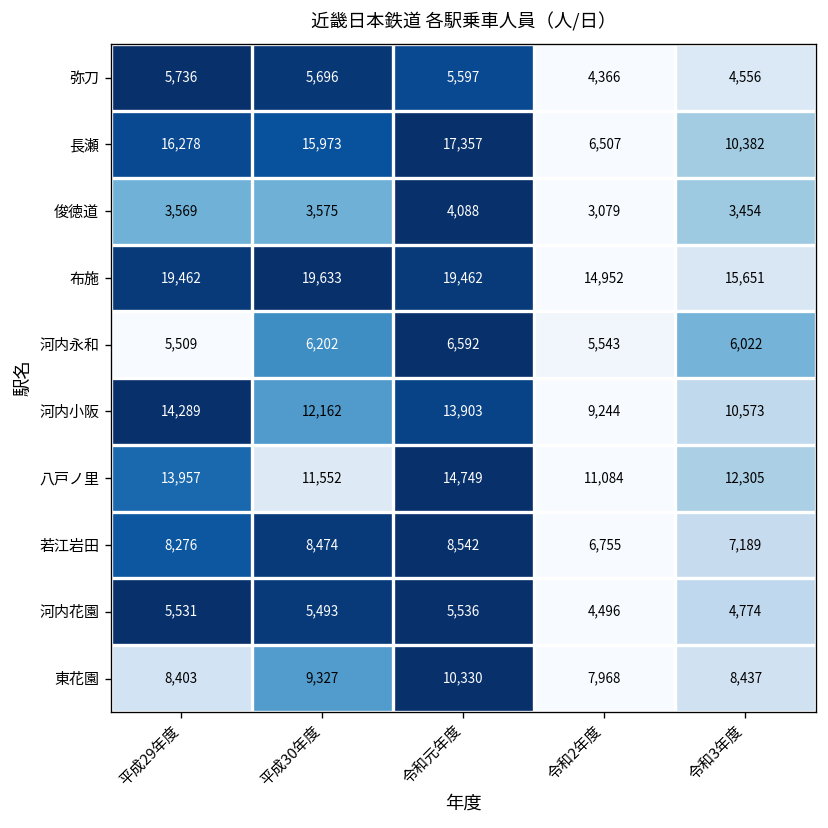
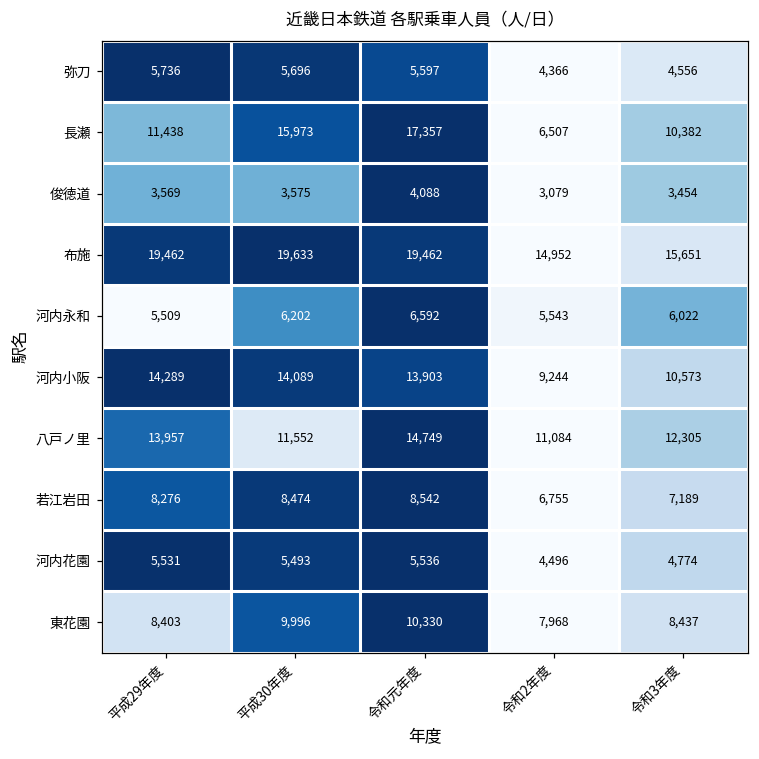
  {
    "弥刀": {
      "平成29年度": "5,736",
      "平成30年度": "5,696",
      "令和元年度": "5,597",
      "令和2年度": "4,366",
      "令和3年度": "4,556"
    },
    "長瀬": {
-     "平成29年度": "16,278",
+     "平成29年度": "11,438",
      "平成30年度": "15,973",
      "令和元年度": "17,357",
      "令和2年度": "6,507",
      "令和3年度": "10,382"
    },
    "俊徳道": {
      "平成29年度": "3,569",
      "平成30年度": "3,575",
      "令和元年度": "4,088",
      "令和2年度": "3,079",
      "令和3年度": "3,454"
    },
    "布施": {
      "平成29年度": "19,462",
      "平成30年度": "19,633",
      "令和元年度": "19,462",
      "令和2年度": "14,952",
      "令和3年度": "15,651"
    },
    "河内永和": {
      "平成29年度": "5,509",
      "平成30年度": "6,202",
      "令和元年度": "6,592",
      "令和2年度": "5,543",
      "令和3年度": "6,022"
    },
    "河内小阪": {
      "平成29年度": "14,289",
-     "平成30年度": "12,162",
+     "平成30年度": "14,089",
      "令和元年度": "13,903",
      "令和2年度": "9,244",
      "令和3年度": "10,573"
    },
    "八戸ノ里": {
      "平成29年度": "13,957",
      "平成30年度": "11,552",
      "令和元年度": "14,749",
      "令和2年度": "11,084",
      "令和3年度": "12,305"
    },
    "若江岩田": {
      "平成29年度": "8,276",
      "平成30年度": "8,474",
      "令和元年度": "8,542",
      "令和2年度": "6,755",
      "令和3年度": "7,189"
    },
    "河内花園": {
      "平成29年度": "5,531",
      "平成30年度": "5,493",
      "令和元年度": "5,536",
      "令和2年度": "4,496",
      "令和3年度": "4,774"
    },
    "東花園": {
      "平成29年度": "8,403",
-     "平成30年度": "9,327",
+     "平成30年度": "9,996",
      "令和元年度": "10,330",
      "令和2年度": "7,968",
      "令和3年度": "8,437"
    }
  }
